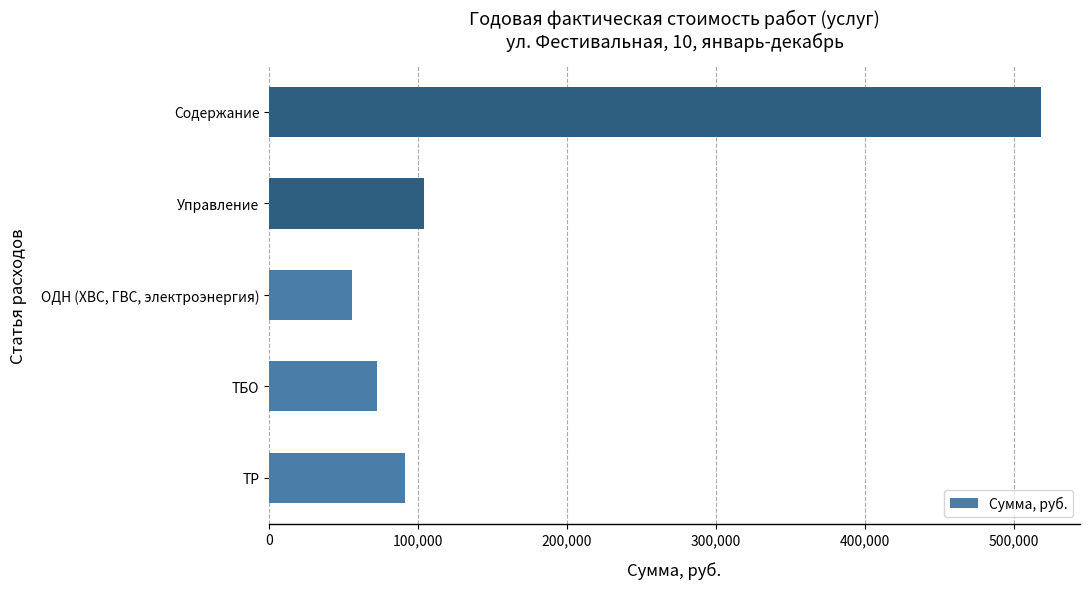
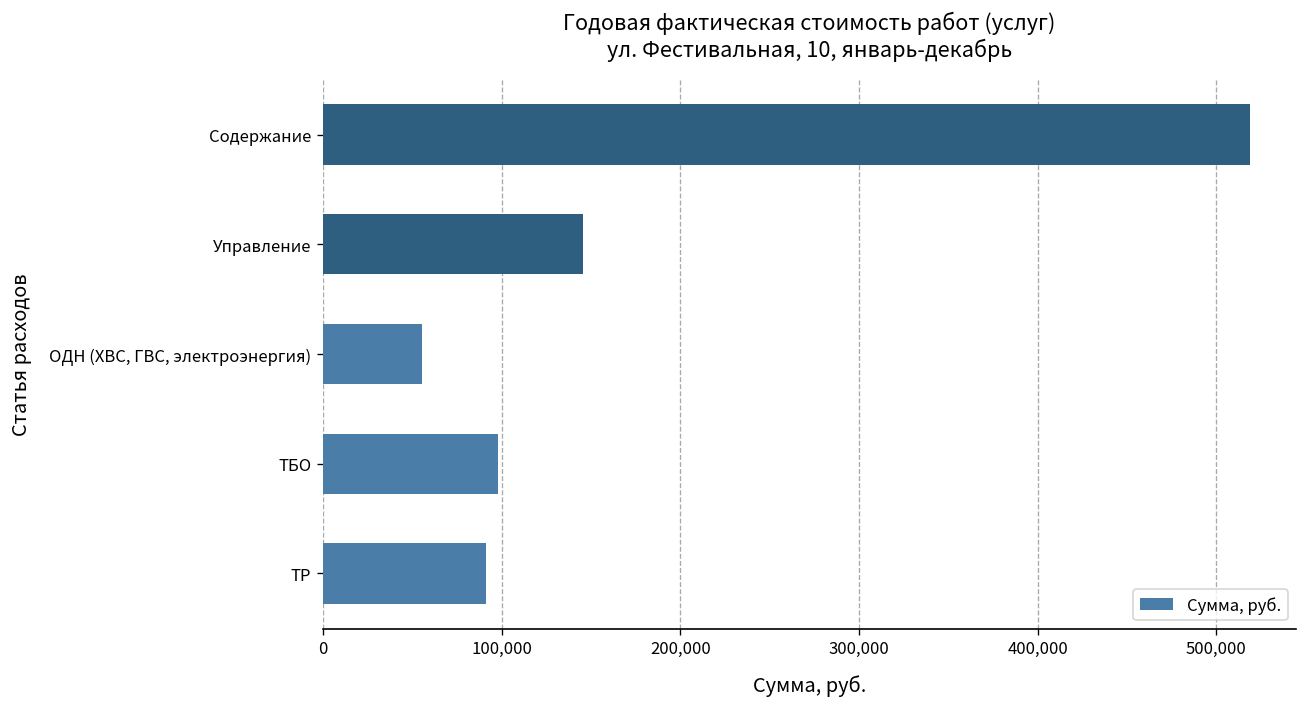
  {
    "Содержание": "519,000",
-   "Управление": "104,000",
+   "Управление": "146,000",
    "ОДН (ХВС, ГВС, электроэнергия)": "56,000",
-   "ТБО": "72,000",
+   "ТБО": "98,000",
    "ТР": "91,000"
  }
